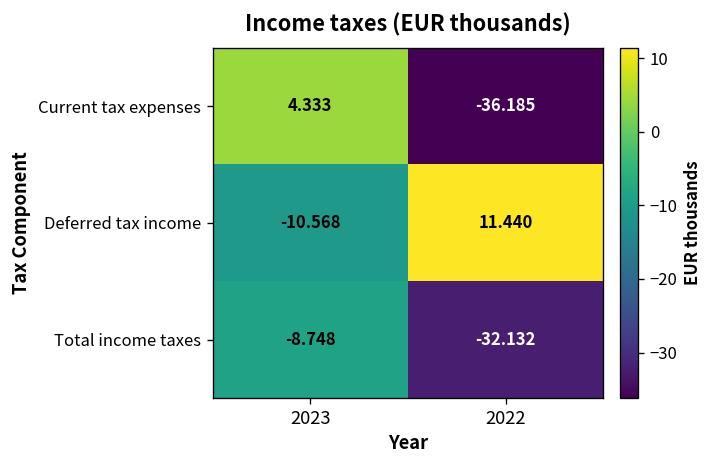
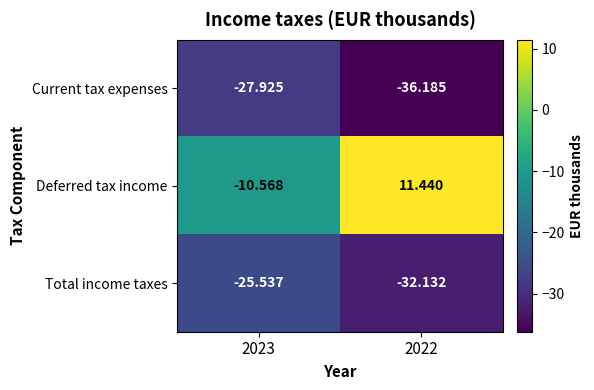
  {
    "Current tax expenses": {
-     "2023": 4.333,
+     "2023": -27.925,
      "2022": -36.185
    },
    "Deferred tax income": {
      "2023": -10.568,
      "2022": 11.440
    },
    "Total income taxes": {
-     "2023": -8.748,
+     "2023": -25.537,
      "2022": -32.132
    }
  }
